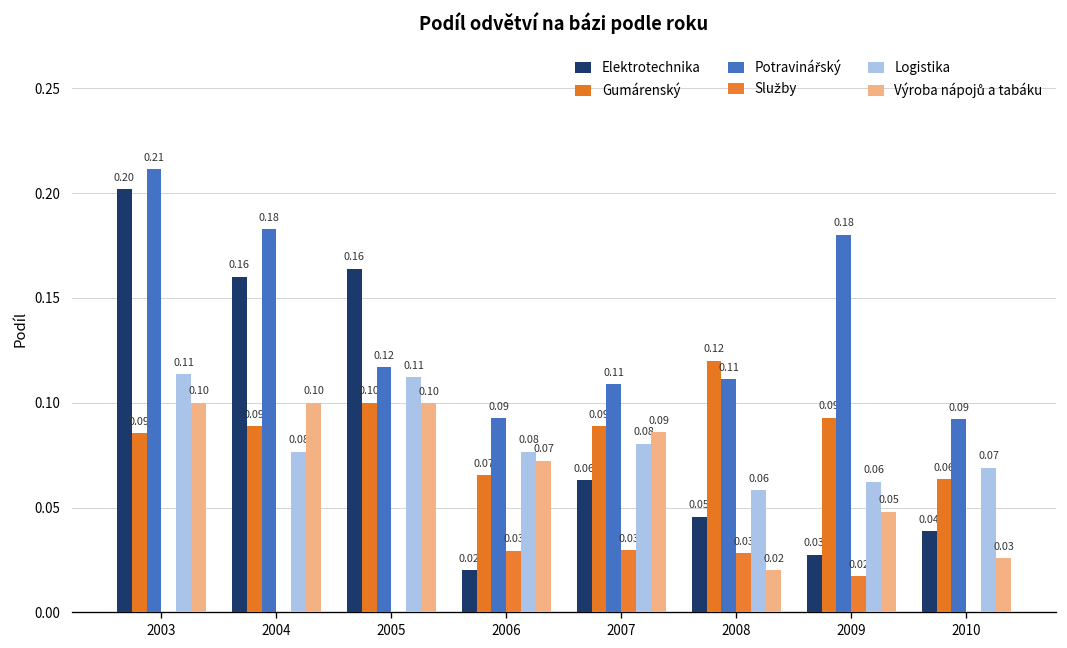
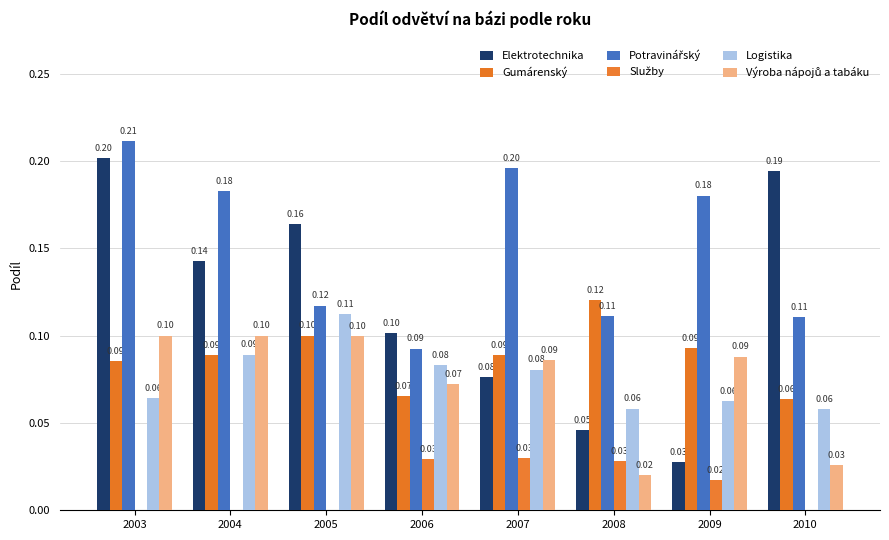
  {
    "Elektrotechnika": {
      "2003": 0.20,
-     "2004": 0.16,
+     "2004": 0.14,
      "2005": 0.16,
-     "2006": 0.02,
-     "2007": 0.06,
+     "2006": 0.10,
+     "2007": 0.08,
      "2008": 0.05,
      "2009": 0.03,
-     "2010": 0.04
+     "2010": 0.19
    },
    "Potravinářský": {
      "2003": 0.21,
      "2004": 0.18,
      "2005": 0.12,
      "2006": 0.09,
-     "2007": 0.11,
+     "2007": 0.20,
      "2008": 0.11,
      "2009": 0.18,
-     "2010": 0.09
+     "2010": 0.11
    },
    "Logistika": {
-     "2003": 0.11,
-     "2004": 0.08,
+     "2003": 0.06,
+     "2004": 0.09,
      "2005": 0.11,
-     "2006": 0.077,
+     "2006": 0.083,
      "2007": 0.08,
      "2008": 0.06,
      "2009": 0.06,
-     "2010": 0.07
+     "2010": 0.06
    },
    "Výroba nápojů a tabáku": {
      "2003": 0.10,
      "2004": 0.10,
      "2005": 0.10,
      "2006": 0.07,
      "2007": 0.09,
      "2008": 0.02,
-     "2009": 0.05,
+     "2009": 0.09,
      "2010": 0.03
    }
  }
